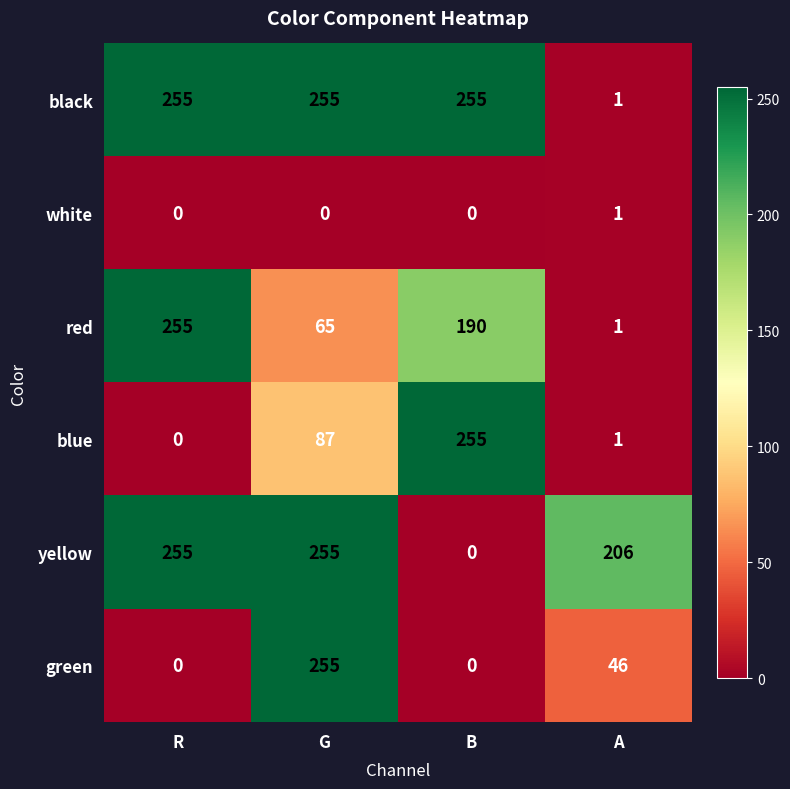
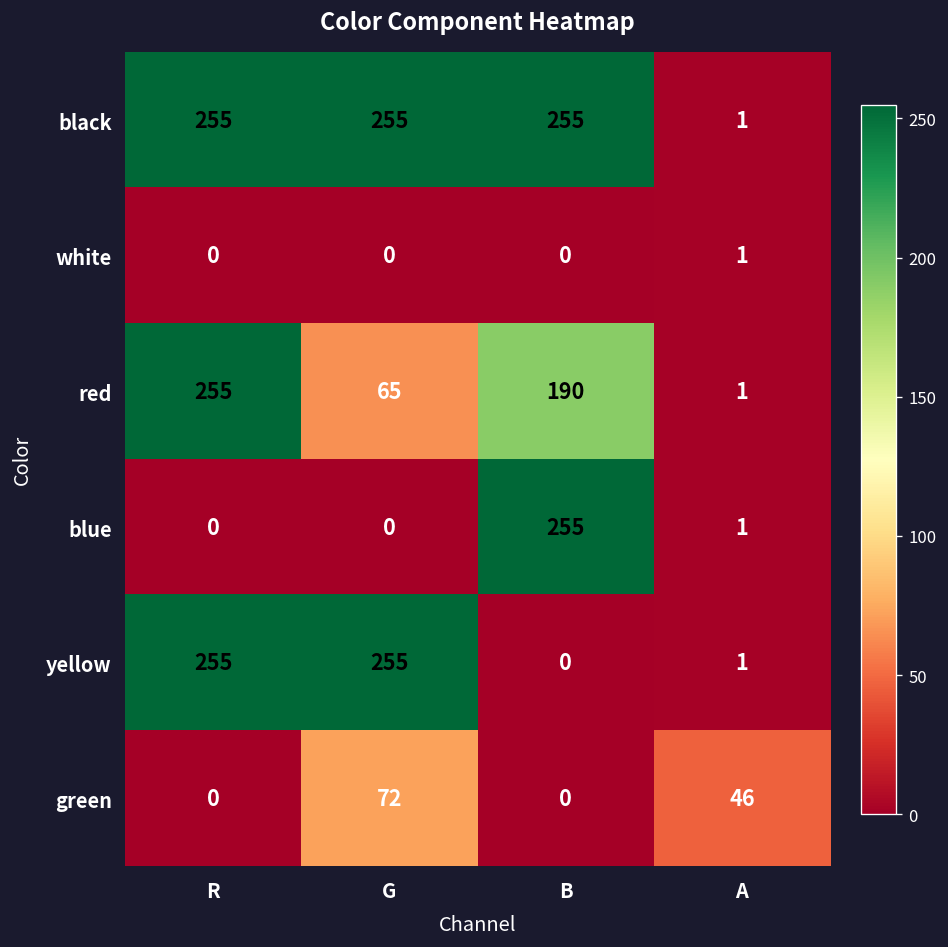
  {
    "black": {
      "R": 255,
      "G": 255,
      "B": 255,
      "A": 1
    },
    "white": {
      "R": 0,
      "G": 0,
      "B": 0,
      "A": 1
    },
    "red": {
      "R": 255,
      "G": 65,
      "B": 190,
      "A": 1
    },
    "blue": {
      "R": 0,
-     "G": 87,
+     "G": 0,
      "B": 255,
      "A": 1
    },
    "yellow": {
      "R": 255,
      "G": 255,
      "B": 0,
-     "A": 206
+     "A": 1
    },
    "green": {
      "R": 0,
-     "G": 255,
+     "G": 72,
      "B": 0,
      "A": 46
    }
  }
